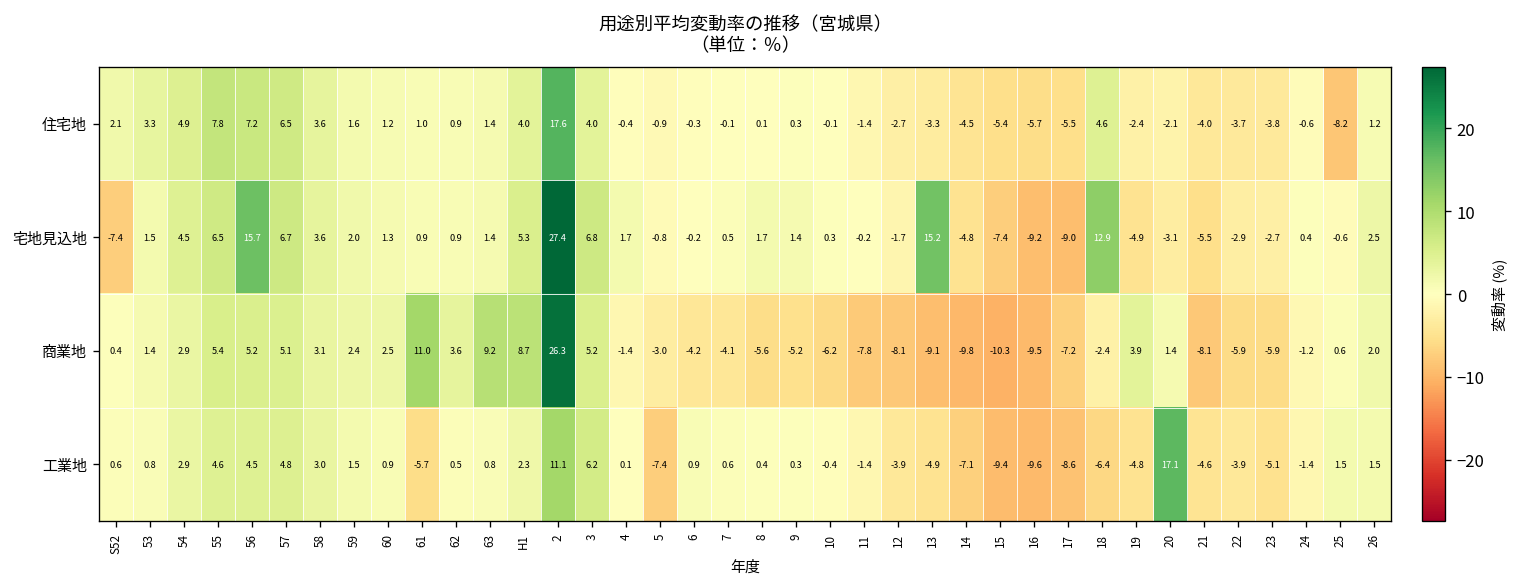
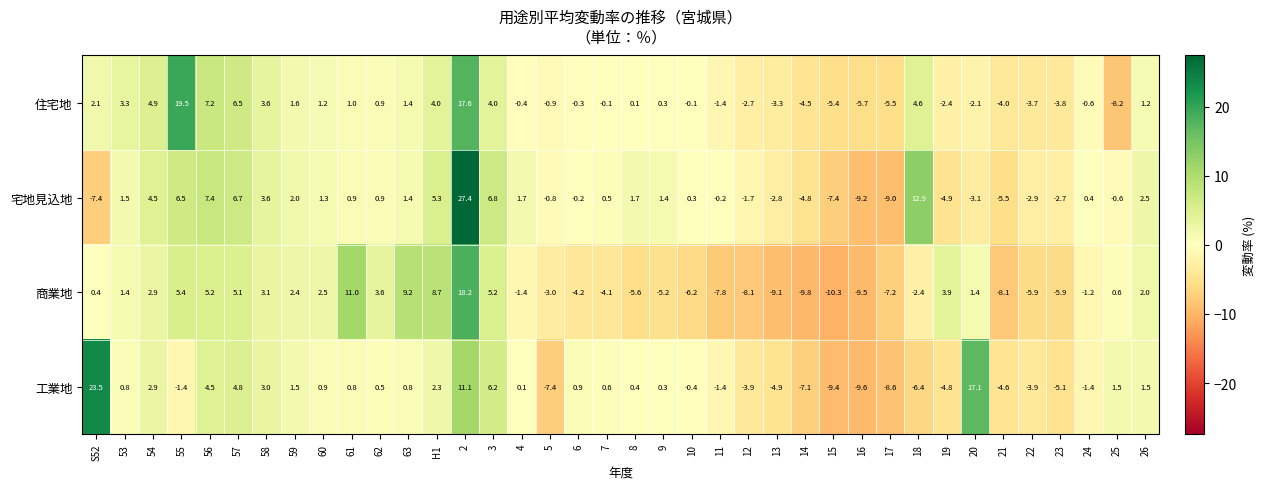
  {
    "住宅地": {
      "S52": 2.1,
      "53": 3.3,
      "54": 4.9,
-     "55": 7.8,
+     "55": 19.5,
      "56": 7.2,
      "57": 6.5,
      "58": 3.6,
      "59": 1.6,
      "60": 1.2,
      "61": 1.0,
      "62": 0.9,
      "63": 1.4,
      "H1": 4.0,
      "2": 17.6,
      "3": 4.0,
      "4": -0.4,
      "5": -0.9,
      "6": -0.3,
      "7": -0.1,
      "8": 0.1,
      "9": 0.3,
      "10": -0.1,
      "11": -1.4,
      "12": -2.7,
      "13": -3.3,
      "14": -4.5,
      "15": -5.4,
      "16": -5.7,
      "17": -5.5,
      "18": 4.6,
      "19": -2.4,
      "20": -2.1,
      "21": -4.0,
      "22": -3.7,
      "23": -3.8,
      "24": -0.6,
      "25": -8.2,
      "26": 1.2
    },
    "宅地見込地": {
      "S52": -7.4,
      "53": 1.5,
      "54": 4.5,
      "55": 6.5,
-     "56": 15.7,
+     "56": 7.4,
      "57": 6.7,
      "58": 3.6,
      "59": 2.0,
      "60": 1.3,
      "61": 0.9,
      "62": 0.9,
      "63": 1.4,
      "H1": 5.3,
      "2": 27.4,
      "3": 6.8,
      "4": 1.7,
      "5": -0.8,
      "6": -0.2,
      "7": 0.5,
      "8": 1.7,
      "9": 1.4,
      "10": 0.3,
      "11": -0.2,
      "12": -1.7,
-     "13": 15.2,
+     "13": -2.8,
      "14": -4.8,
      "15": -7.4,
      "16": -9.2,
      "17": -9.0,
      "18": 12.9,
      "19": -4.9,
      "20": -3.1,
      "21": -5.5,
      "22": -2.9,
      "23": -2.7,
      "24": 0.4,
      "25": -0.6,
      "26": 2.5
    },
    "商業地": {
      "S52": 0.4,
      "53": 1.4,
      "54": 2.9,
      "55": 5.4,
      "56": 5.2,
      "57": 5.1,
      "58": 3.1,
      "59": 2.4,
      "60": 2.5,
      "61": 11.0,
      "62": 3.6,
      "63": 9.2,
      "H1": 8.7,
-     "2": 26.3,
+     "2": 18.2,
      "3": 5.2,
      "4": -1.4,
      "5": -3.0,
      "6": -4.2,
      "7": -4.1,
      "8": -5.6,
      "9": -5.2,
      "10": -6.2,
      "11": -7.8,
      "12": -8.1,
      "13": -9.1,
      "14": -9.8,
      "15": -10.3,
      "16": -9.5,
      "17": -7.2,
      "18": -2.4,
      "19": 3.9,
      "20": 1.4,
      "21": -8.1,
      "22": -5.9,
      "23": -5.9,
      "24": -1.2,
      "25": 0.6,
      "26": 2.0
    },
    "工業地": {
-     "S52": 0.6,
+     "S52": 23.5,
      "53": 0.8,
      "54": 2.9,
-     "55": 4.6,
+     "55": -1.4,
      "56": 4.5,
      "57": 4.8,
      "58": 3.0,
      "59": 1.5,
      "60": 0.9,
-     "61": -5.7,
+     "61": 0.8,
      "62": 0.5,
      "63": 0.8,
      "H1": 2.3,
      "2": 11.1,
      "3": 6.2,
      "4": 0.1,
      "5": -7.4,
      "6": 0.9,
      "7": 0.6,
      "8": 0.4,
      "9": 0.3,
      "10": -0.4,
      "11": -1.4,
      "12": -3.9,
      "13": -4.9,
      "14": -7.1,
      "15": -9.4,
      "16": -9.6,
      "17": -8.6,
      "18": -6.4,
      "19": -4.8,
      "20": 17.1,
      "21": -4.6,
      "22": -3.9,
      "23": -5.1,
      "24": -1.4,
      "25": 1.5,
      "26": 1.5
    }
  }
